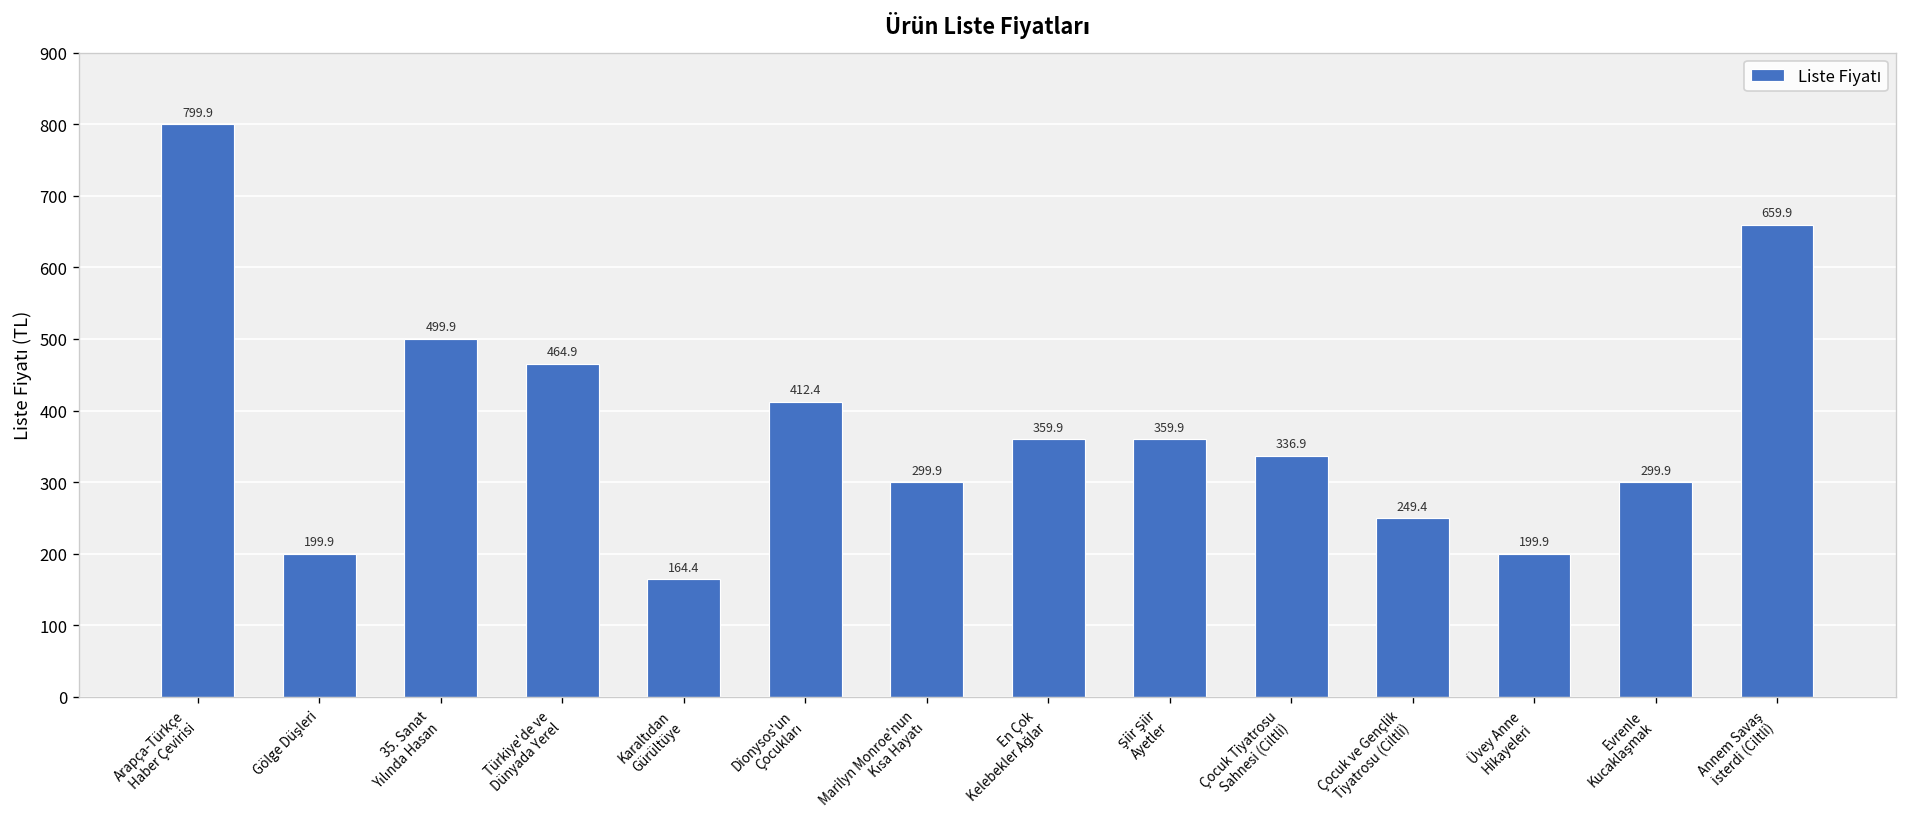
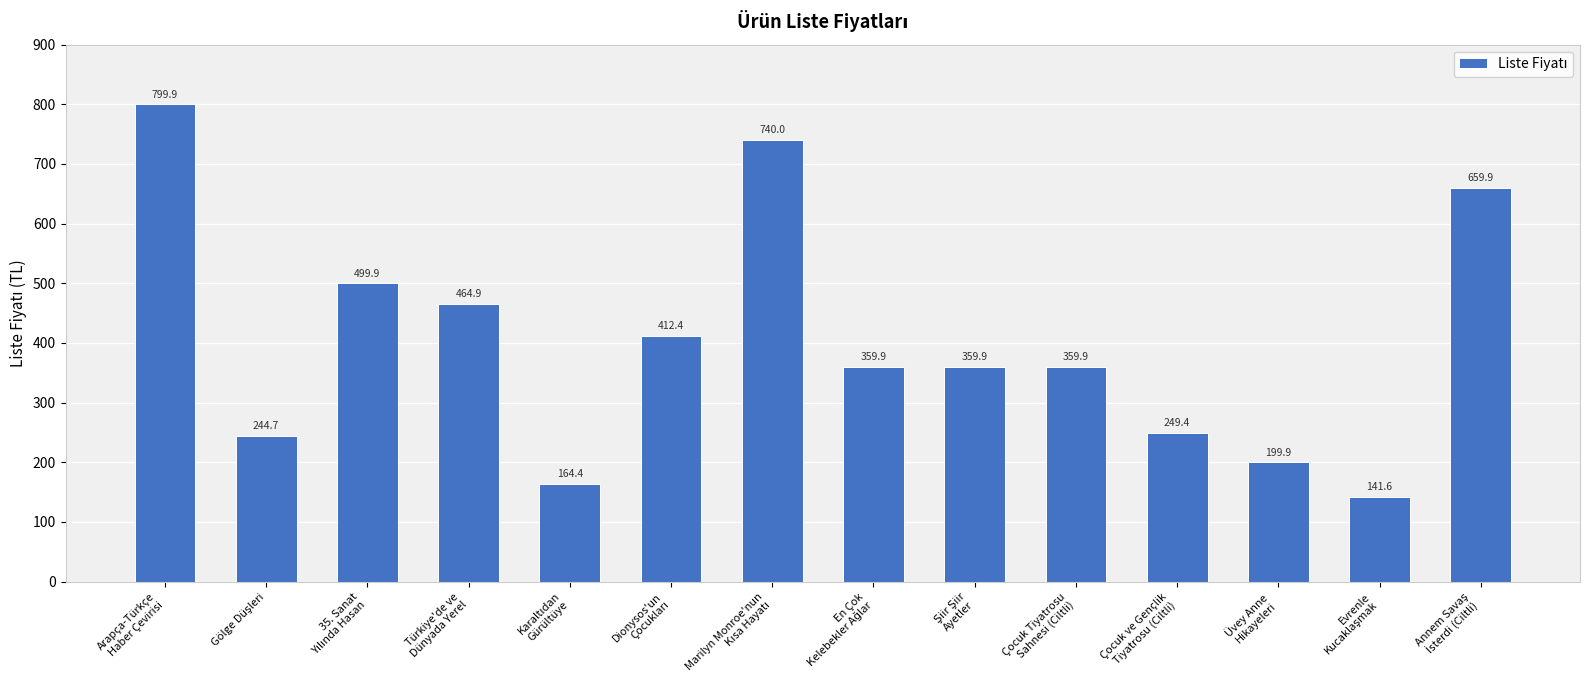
  {
    "Arapça-Türkçe Haber Çevirisi": 799.9,
-   "Gölge Düşleri": 199.9,
+   "Gölge Düşleri": 244.7,
    "35. Sanat Yılında Hasan": 499.9,
    "Türkiye'de ve Dünyada Yerel": 464.9,
    "Karaltıdan Gürültüye": 164.4,
    "Dionysos'un Çocukları": 412.4,
-   "Marilyn Monroe'nun Kısa Hayatı": 299.9,
+   "Marilyn Monroe'nun Kısa Hayatı": 740.0,
    "En Çok Kelebekler Ağlar": 359.9,
    "Şiir Şiir Ayetler": 359.9,
-   "Çocuk Tiyatrosu Sahnesi (Ciltli)": 336.9,
+   "Çocuk Tiyatrosu Sahnesi (Ciltli)": 359.9,
    "Çocuk ve Gençlik Tiyatrosu (Ciltli)": 249.4,
    "Üvey Anne Hikayeleri": 199.9,
-   "Evrenle Kucaklaşmak": 299.9,
+   "Evrenle Kucaklaşmak": 141.6,
    "Annem Savaş İsterdi (Ciltli)": 659.9
  }
